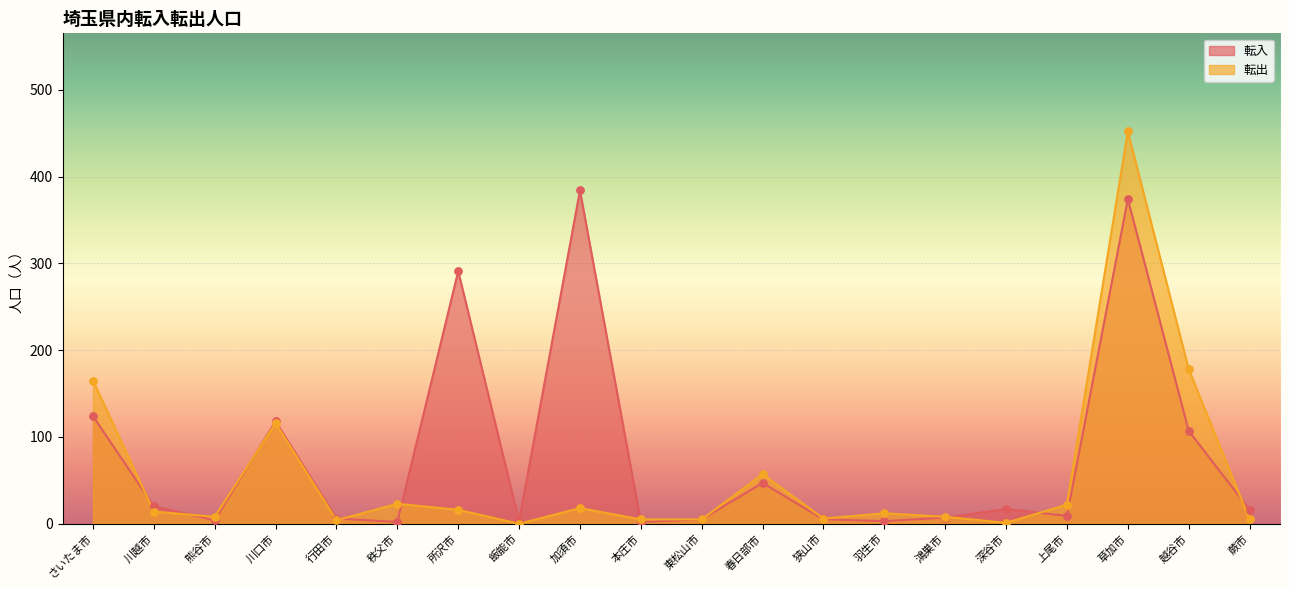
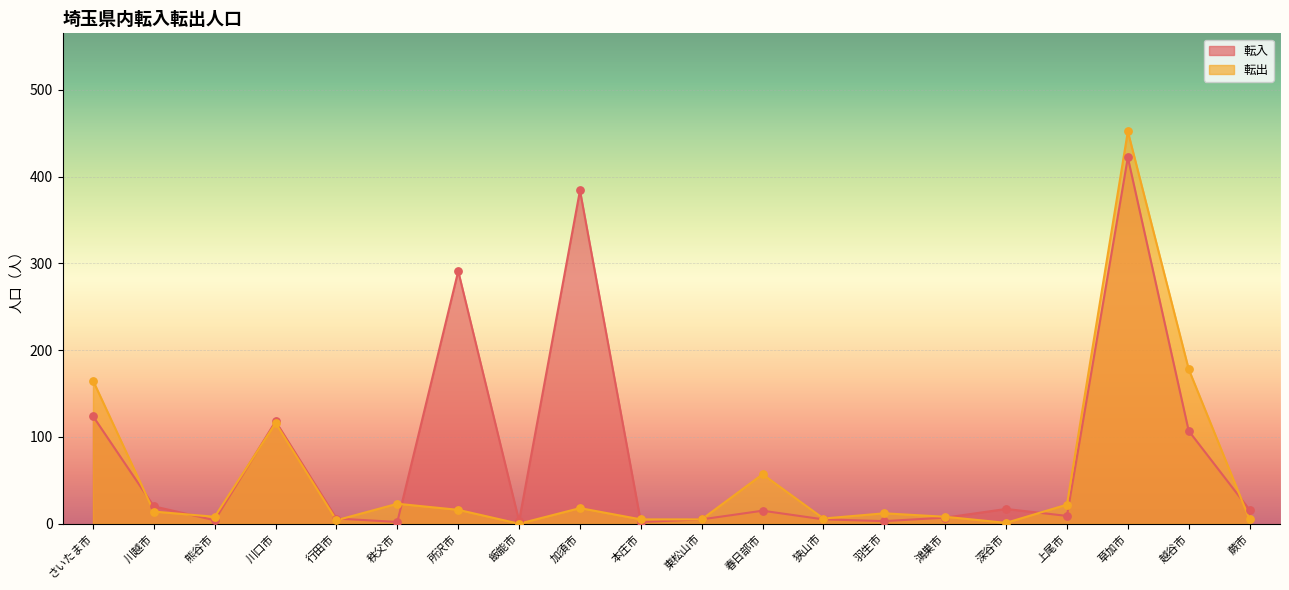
  {
    "転入": {
      "さいたま市": 120,
      "川越市": 20,
      "熊谷市": 0,
      "秩父市": 0,
      "所沢市": 290,
      "飯能市": 0,
      "加須市": 380,
      "本庄市": 0,
-     "春日部市": 50,
+     "春日部市": 20,
      "羽生市": 0,
      "深谷市": 20,
      "上尾市": 10,
-     "草加市": 370,
+     "草加市": 420,
      "越谷市": 110,
      "蕨市": 20
    },
    "転出": {
      "さいたま市": 170,
      "川越市": 10,
      "熊谷市": 10,
      "秩父市": 20,
      "所沢市": 20,
      "飯能市": 0,
      "加須市": 20,
      "本庄市": 10,
      "春日部市": 60,
      "羽生市": 10,
      "深谷市": 0,
      "上尾市": 20,
      "草加市": 450,
      "越谷市": 180,
      "蕨市": 10
    }
  }
